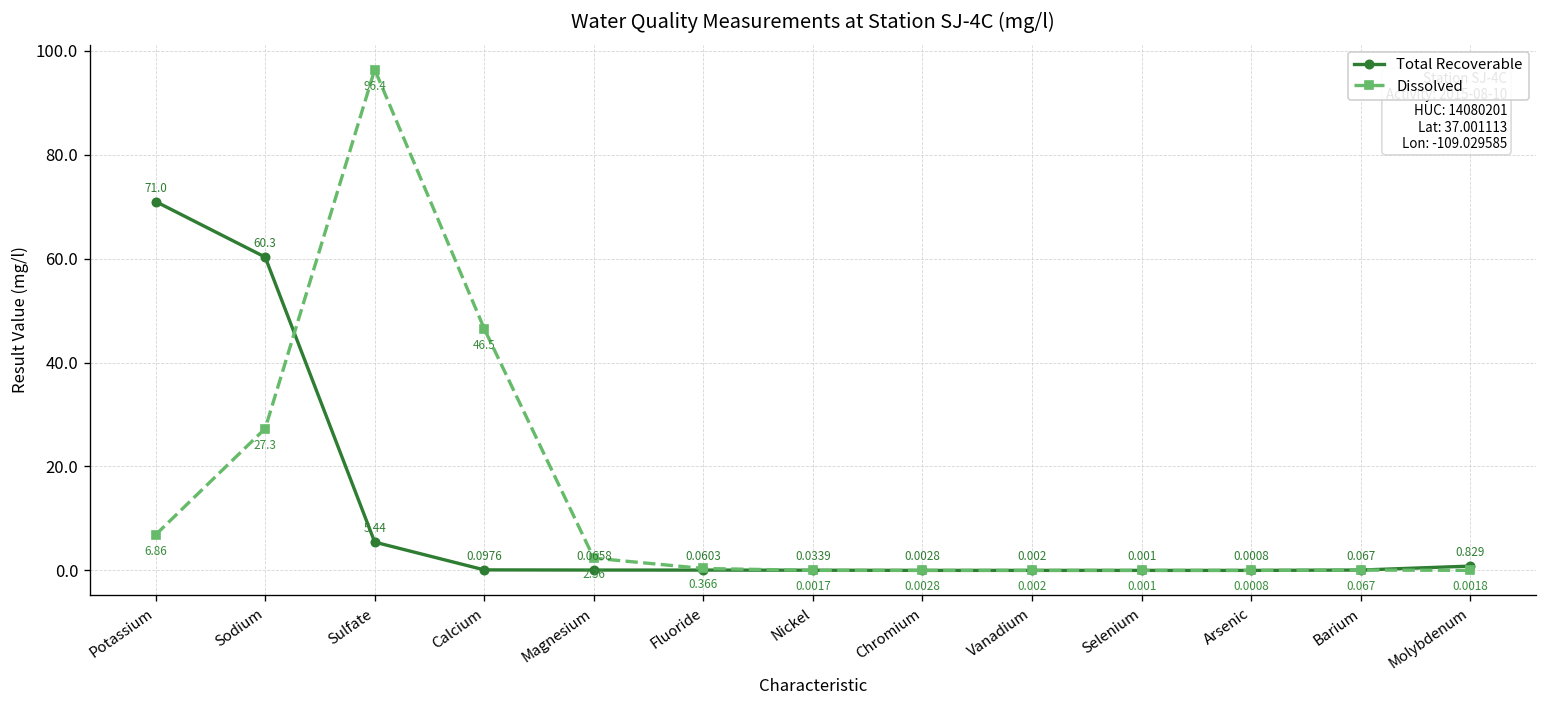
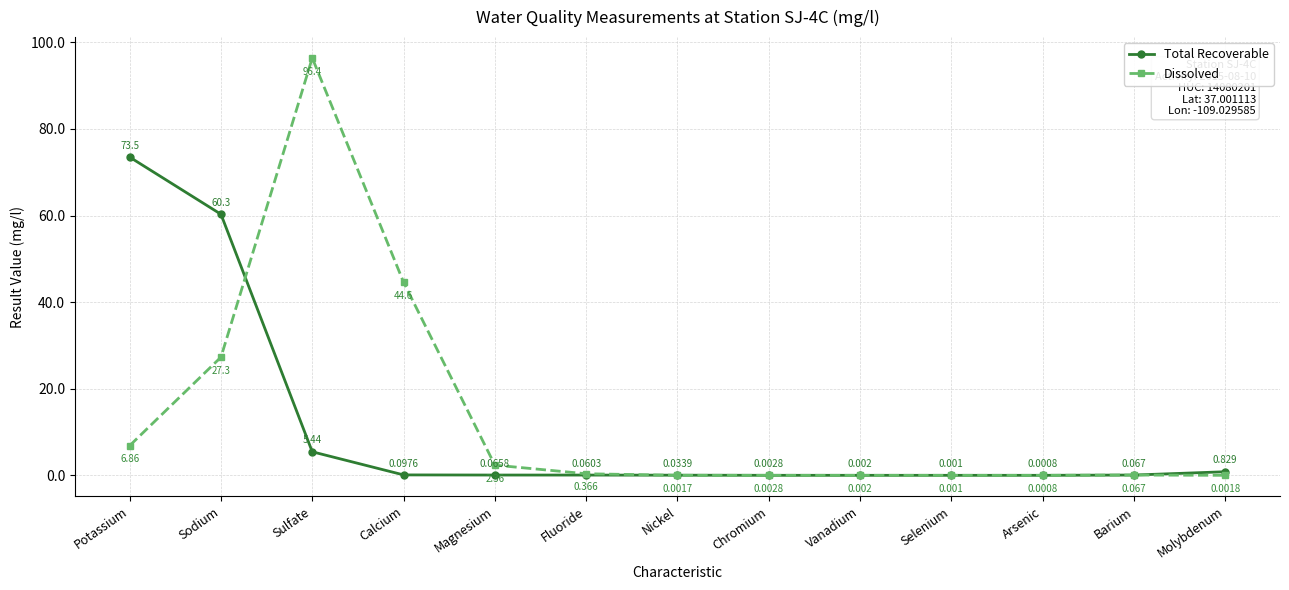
  {
    "Total Recoverable": {
-     "Potassium": 71.0,
+     "Potassium": 73.5,
      "Sodium": 60.3,
      "Sulfate": 5.44,
      "Calcium": 0.0976,
      "Molybdenum": 0.829
    },
    "Dissolved": {
      "Potassium": 6.86,
      "Sodium": 27.3,
      "Sulfate": 96.4,
-     "Calcium": 46.5,
+     "Calcium": 44.6,
      "Molybdenum": 0.0018
    }
  }
